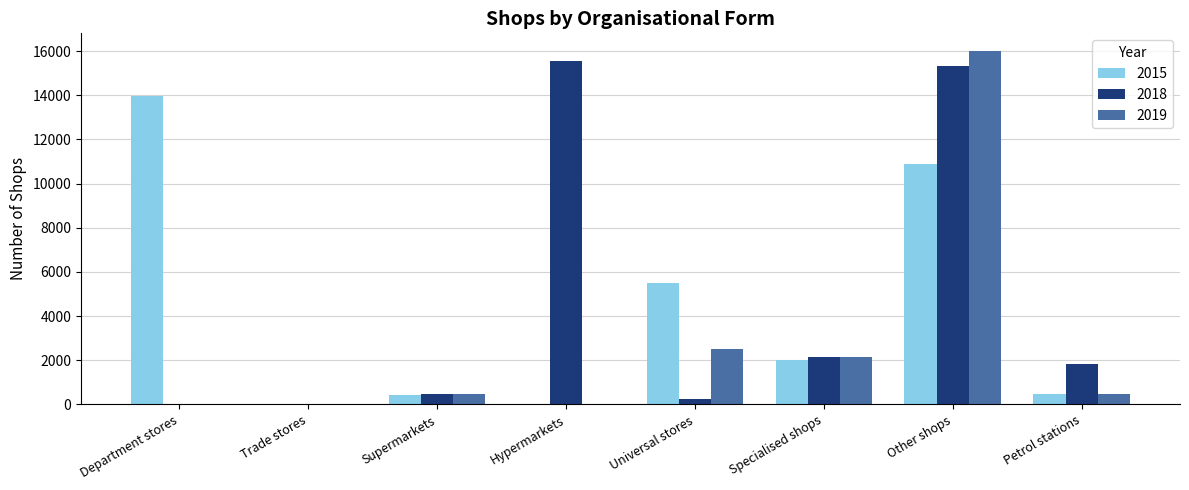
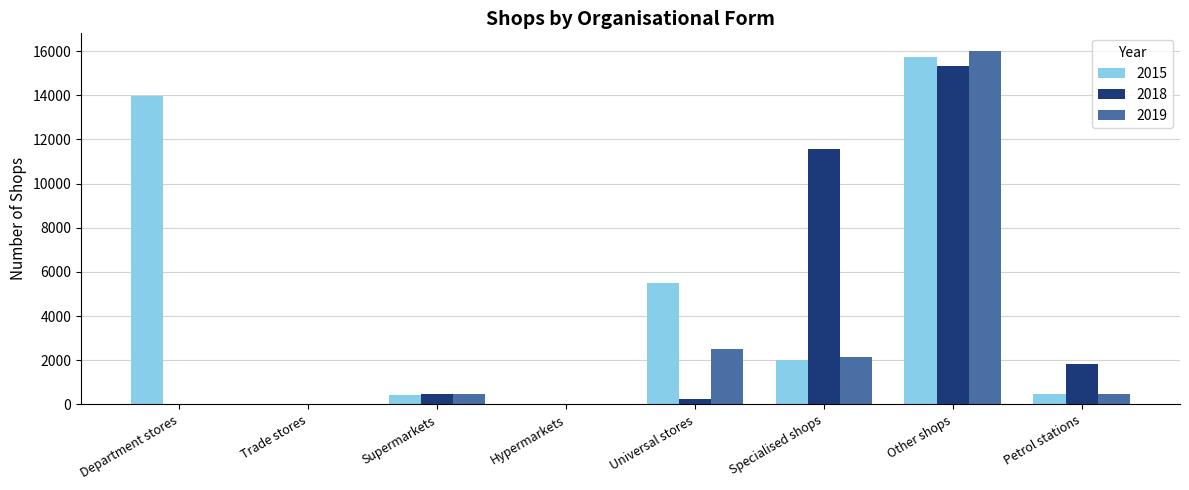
  {
    "2015": {
      "Department stores": 14000,
      "Supermarkets": 400,
      "Universal stores": 5500,
      "Specialised shops": 2000,
-     "Other shops": 10900,
+     "Other shops": 15700,
      "Petrol stations": 500
    },
    "2018": {
      "Supermarkets": 500,
-     "Hypermarkets": 15600,
+     "Hypermarkets": 0,
      "Universal stores": 300,
-     "Specialised shops": 2200,
+     "Specialised shops": 11600,
      "Other shops": 15300,
      "Petrol stations": 1800
    },
    "2019": {
      "Supermarkets": 500,
      "Universal stores": 2500,
      "Specialised shops": 2200,
      "Other shops": 16000,
      "Petrol stations": 500
    }
  }
